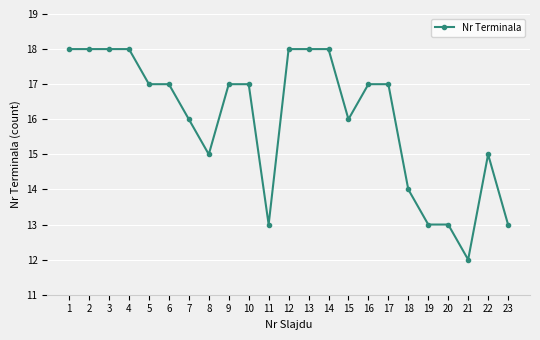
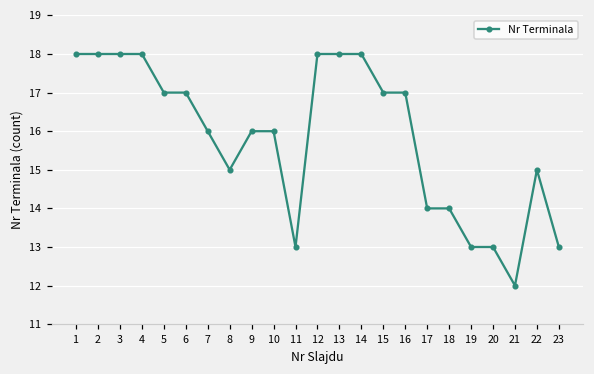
  {
    "1": 18,
    "2": 18,
    "3": 18,
    "4": 18,
    "5": 17,
    "6": 17,
    "7": 16,
    "8": 15,
-   "9": 17,
-   "10": 17,
+   "9": 16,
+   "10": 16,
    "11": 13,
    "12": 18,
    "13": 18,
    "14": 18,
-   "15": 16,
+   "15": 17,
    "16": 17,
-   "17": 17,
+   "17": 14,
    "18": 14,
    "19": 13,
    "20": 13,
    "21": 12,
    "22": 15,
    "23": 13
  }
